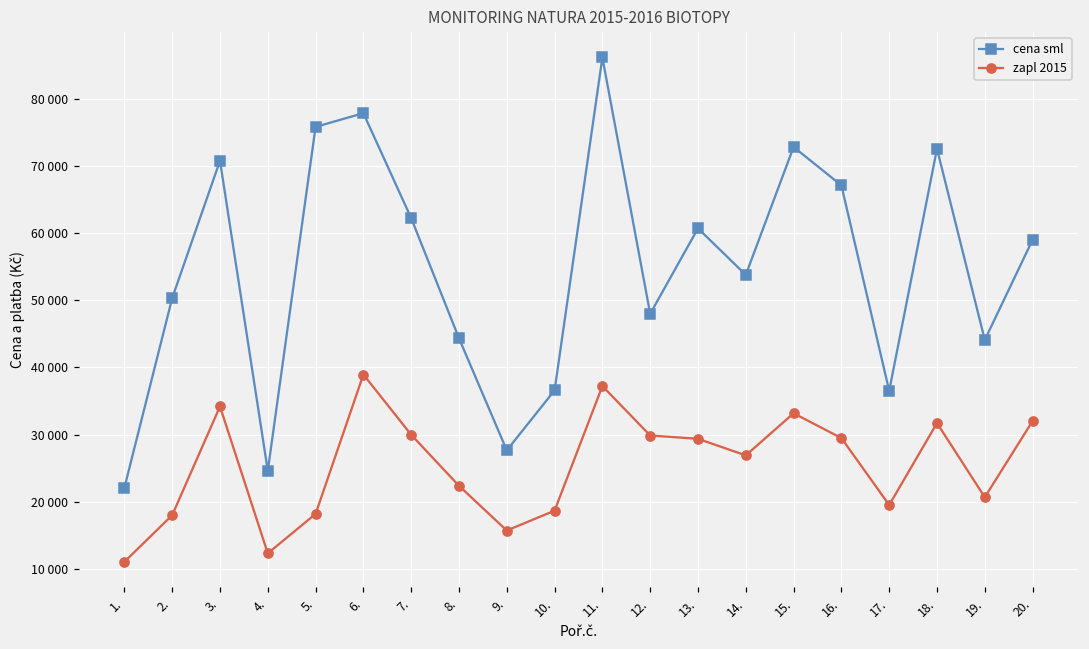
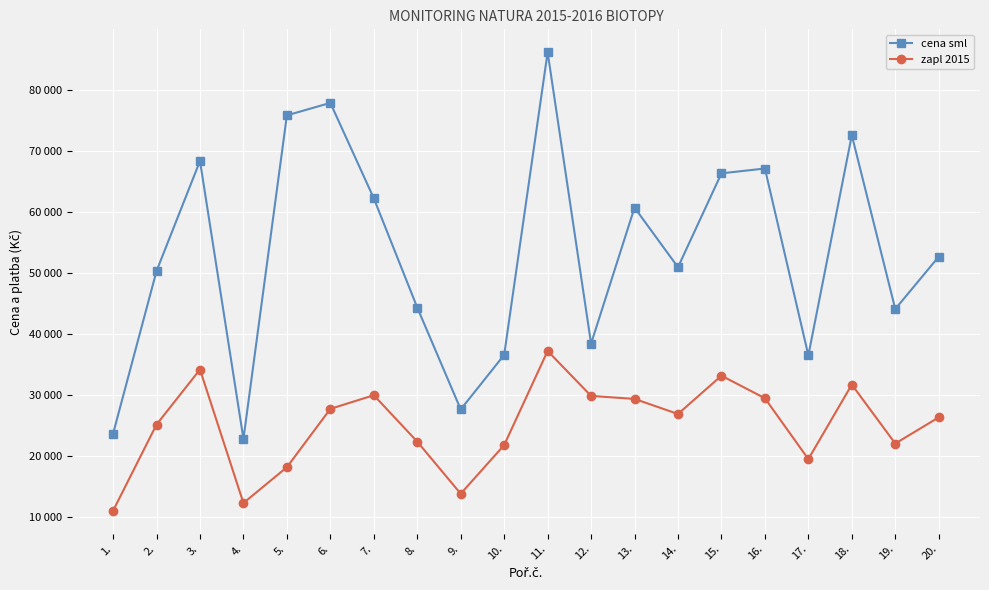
  {
    "cena sml": {
-     "1.": 22000,
+     "1.": 24000,
      "2.": 50000,
-     "3.": 71000,
-     "4.": 25000,
+     "3.": 68000,
+     "4.": 23000,
      "5.": 76000,
      "6.": 78000,
      "7.": 62000,
      "8.": 44000,
      "9.": 28000,
      "10.": 37000,
      "11.": 86000,
-     "12.": 48000,
+     "12.": 38000,
      "13.": 61000,
-     "14.": 54000,
-     "15.": 73000,
+     "14.": 51000,
+     "15.": 66000,
      "16.": 67000,
      "17.": 37000,
      "18.": 73000,
      "19.": 44000,
-     "20.": 59000
+     "20.": 53000
    },
    "zapl 2015": {
      "1.": 11000,
-     "2.": 18000,
+     "2.": 25000,
      "3.": 34000,
      "4.": 12000,
      "5.": 18000,
-     "6.": 39000,
+     "6.": 28000,
      "7.": 30000,
      "8.": 22000,
-     "9.": 16000,
-     "10.": 19000,
+     "9.": 14000,
+     "10.": 22000,
      "11.": 37000,
      "12.": 30000,
      "13.": 29000,
      "14.": 27000,
      "15.": 33000,
      "16.": 29000,
      "17.": 20000,
      "18.": 32000,
-     "19.": 21000,
-     "20.": 32000
+     "19.": 22000,
+     "20.": 26000
    }
  }
